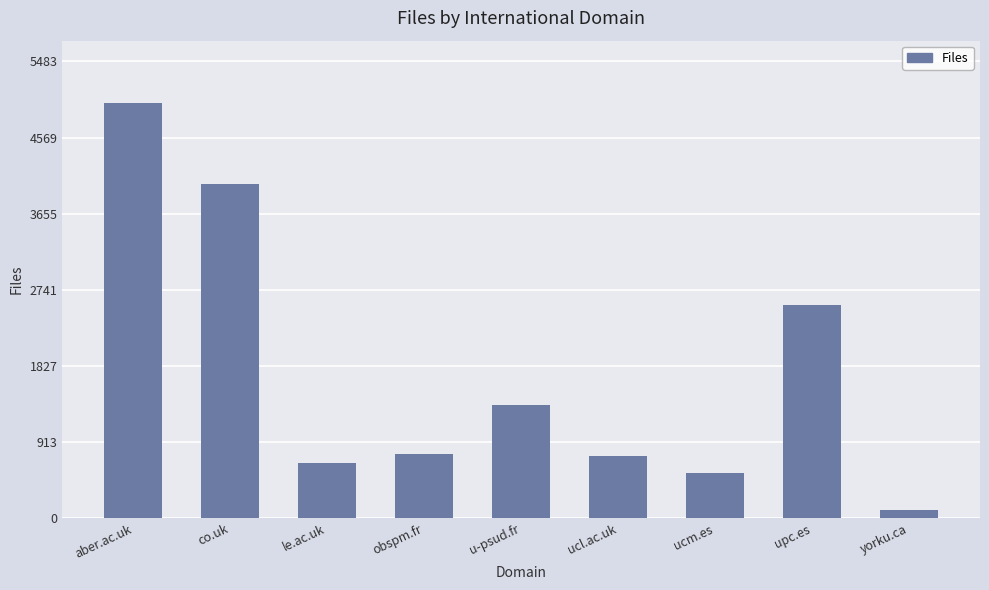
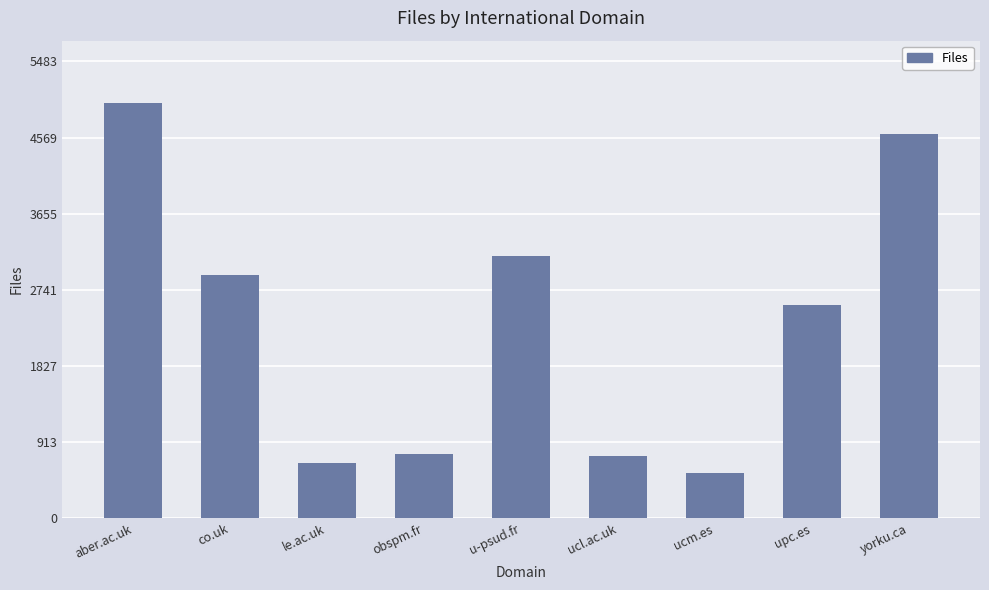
  {
    "aber.ac.uk": 5000,
-   "co.uk": 4000,
+   "co.uk": 2900,
    "le.ac.uk": 700,
    "obspm.fr": 800,
-   "u-psud.fr": 1400,
+   "u-psud.fr": 3100,
    "ucl.ac.uk": 700,
    "ucm.es": 500,
    "upc.es": 2600,
-   "yorku.ca": 100
+   "yorku.ca": 4600
  }
